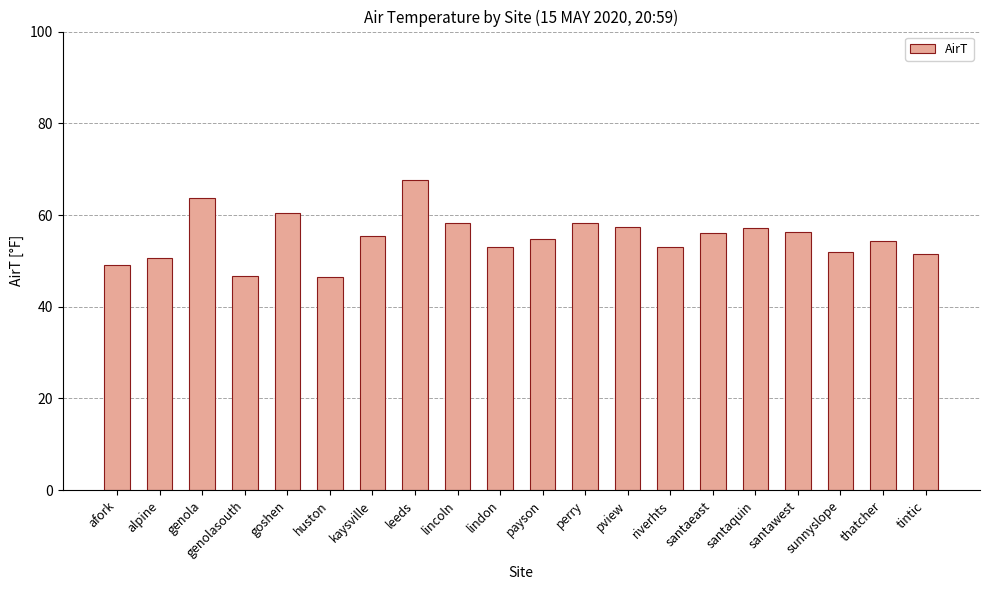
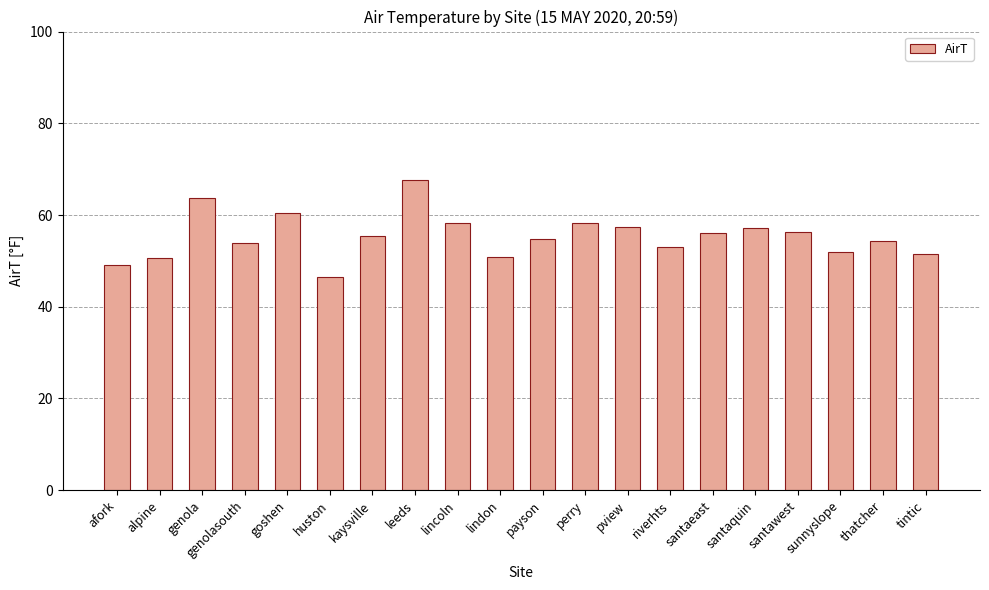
  {
    "afork": 49,
    "alpine": 51,
    "genola": 64,
-   "genolasouth": 47,
+   "genolasouth": 54,
    "goshen": 60,
    "huston": 46,
    "kaysville": 56,
    "leeds": 68,
    "lincoln": 58,
-   "lindon": 53,
+   "lindon": 51,
    "payson": 55,
    "perry": 58,
    "pview": 57,
    "riverhts": 53,
    "santaeast": 56,
    "santaquin": 57,
    "santawest": 56,
    "sunnyslope": 52,
    "thatcher": 54,
    "tintic": 52
  }
